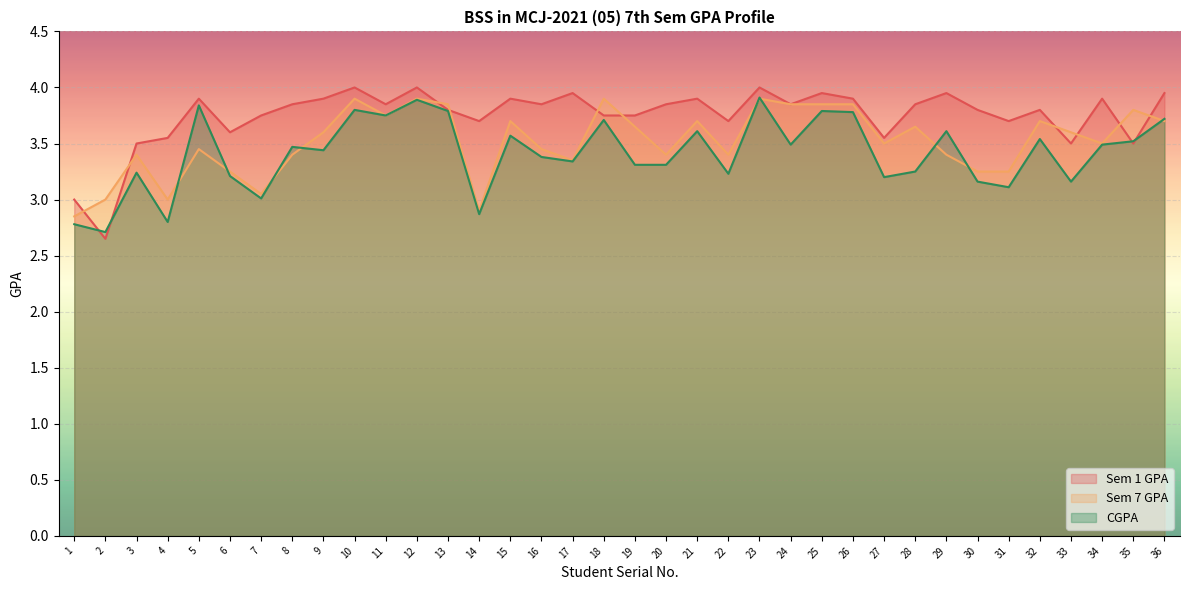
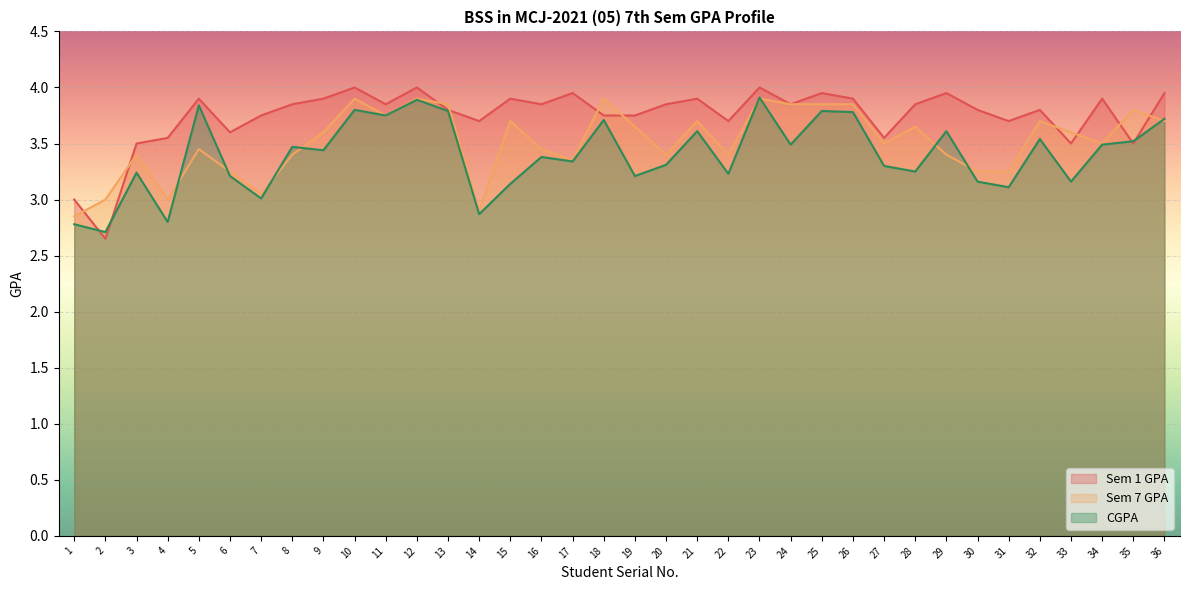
  {
    "CGPA": {
      "1": 2.78,
      "2": 2.71,
      "3": 3.24,
      "4": 2.80,
      "5": 3.84,
      "6": 3.21,
      "7": 3.01,
      "8": 3.47,
      "9": 3.44,
      "10": 3.80,
      "14": 2.87,
-     "15": 3.57,
+     "15": 3.14,
      "16": 3.38,
      "18": 3.71,
-     "19": 3.31,
+     "19": 3.21,
      "20": 3.31,
      "21": 3.61,
      "22": 3.23,
      "24": 3.49,
      "25": 3.79,
      "26": 3.78,
-     "27": 3.2,
+     "27": 3.3,
      "28": 3.25,
      "29": 3.61,
      "30": 3.16,
      "31": 3.11,
      "32": 3.54,
      "33": 3.16
    }
  }
